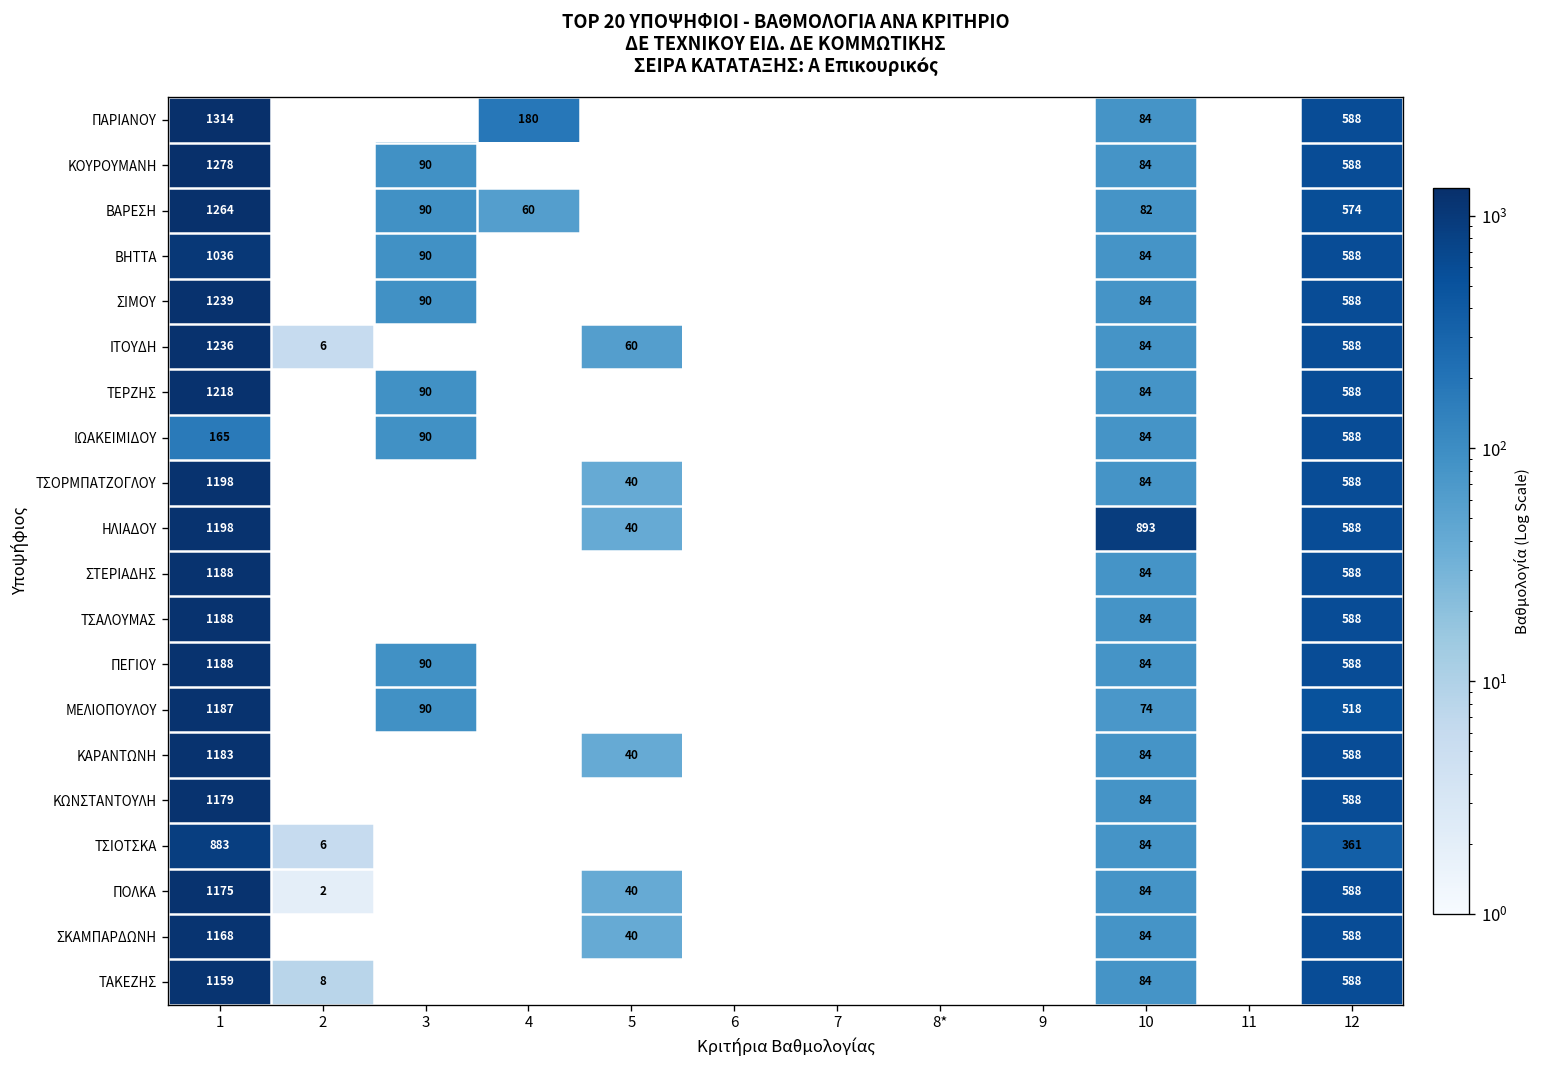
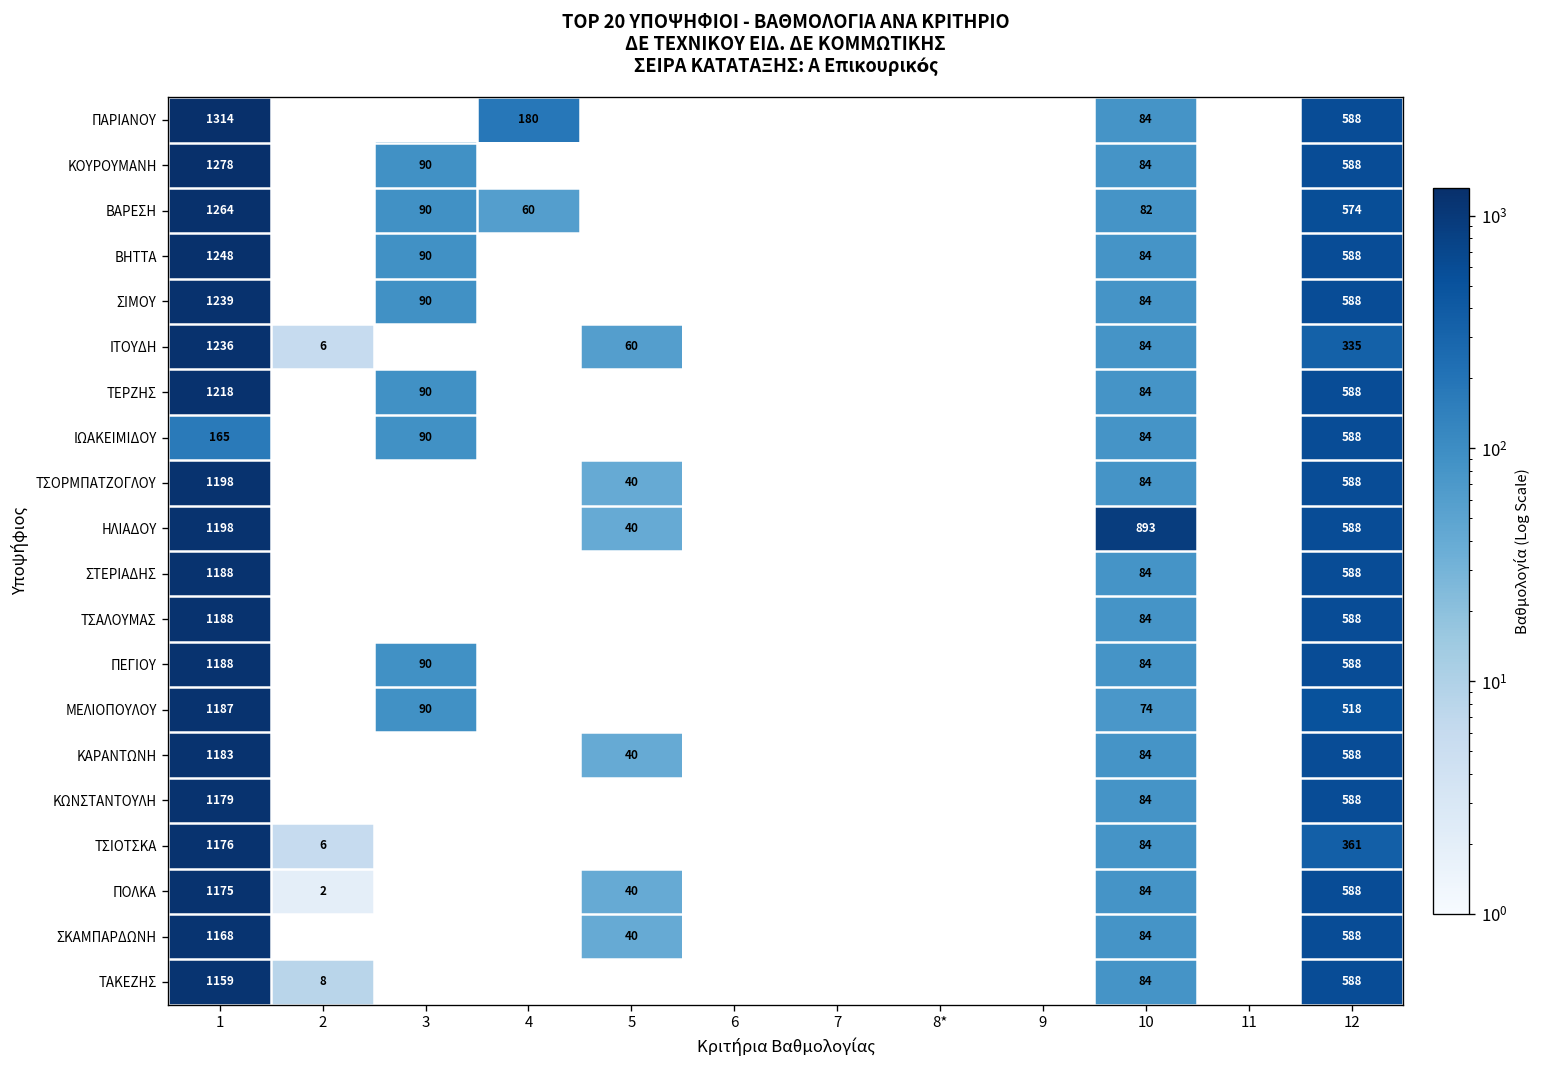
  {
    "ΠΑΡΙΑΝΟΥ": {
      "1": 1314,
      "4": 180,
      "10": 84,
      "12": 588
    },
    "ΚΟΥΡΟΥΜΑΝΗ": {
      "1": 1278,
      "3": 90,
      "10": 84,
      "12": 588
    },
    "ΒΑΡΕΣΗ": {
      "1": 1264,
      "3": 90,
      "4": 60,
      "10": 82,
      "12": 574
    },
    "ΒΗΤΤΑ": {
-     "1": 1036,
+     "1": 1248,
      "3": 90,
      "10": 84,
      "12": 588
    },
    "ΣΙΜΟΥ": {
      "1": 1239,
      "3": 90,
      "10": 84,
      "12": 588
    },
    "ΙΤΟΥΔΗ": {
      "1": 1236,
      "2": 6,
      "5": 60,
      "10": 84,
-     "12": 588
+     "12": 335
    },
    "ΤΕΡΖΗΣ": {
      "1": 1218,
      "3": 90,
      "10": 84,
      "12": 588
    },
    "ΙΩΑΚΕΙΜΙΔΟΥ": {
      "1": 165,
      "3": 90,
      "10": 84,
      "12": 588
    },
    "ΤΣΟΡΜΠΑΤΖΟΓΛΟΥ": {
      "1": 1198,
      "5": 40,
      "10": 84,
      "12": 588
    },
    "ΗΛΙΑΔΟΥ": {
      "1": 1198,
      "5": 40,
      "10": 893,
      "12": 588
    },
    "ΣΤΕΡΙΑΔΗΣ": {
      "1": 1188,
      "10": 84,
      "12": 588
    },
    "ΤΣΑΛΟΥΜΑΣ": {
      "1": 1188,
      "10": 84,
      "12": 588
    },
    "ΠΕΓΙΟΥ": {
      "1": 1188,
      "3": 90,
      "10": 84,
      "12": 588
    },
    "ΜΕΛΙΟΠΟΥΛΟΥ": {
      "1": 1187,
      "3": 90,
      "10": 74,
      "12": 518
    },
    "ΚΑΡΑΝΤΩΝΗ": {
      "1": 1183,
      "5": 40,
      "10": 84,
      "12": 588
    },
    "ΚΩΝΣΤΑΝΤΟΥΛΗ": {
      "1": 1179,
      "10": 84,
      "12": 588
    },
    "ΤΣΙΟΤΣΚΑ": {
-     "1": 883,
+     "1": 1176,
      "2": 6,
      "10": 84,
      "12": 361
    },
    "ΠΟΛΚΑ": {
      "1": 1175,
      "2": 2,
      "5": 40,
      "10": 84,
      "12": 588
    },
    "ΣΚΑΜΠΑΡΔΩΝΗ": {
      "1": 1168,
      "5": 40,
      "10": 84,
      "12": 588
    },
    "ΤΑΚΕΖΗΣ": {
      "1": 1159,
      "2": 8,
      "10": 84,
      "12": 588
    }
  }
